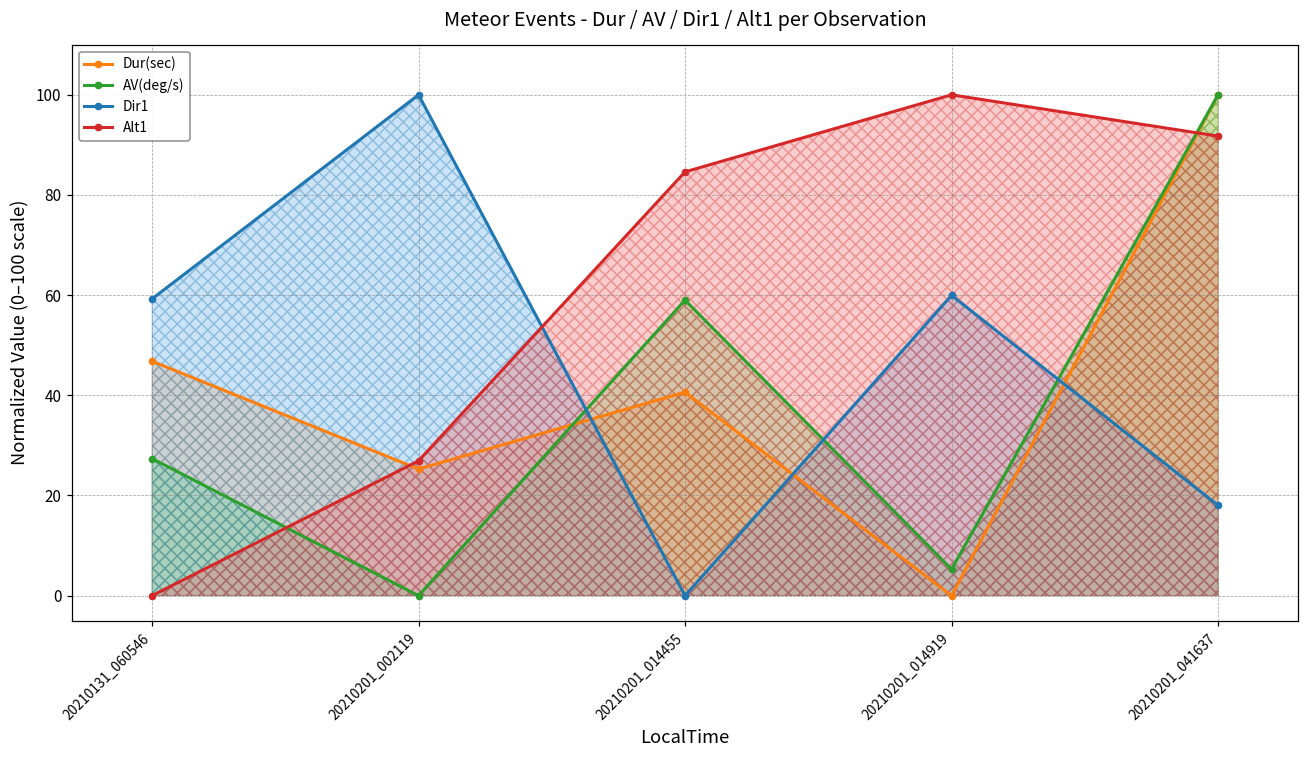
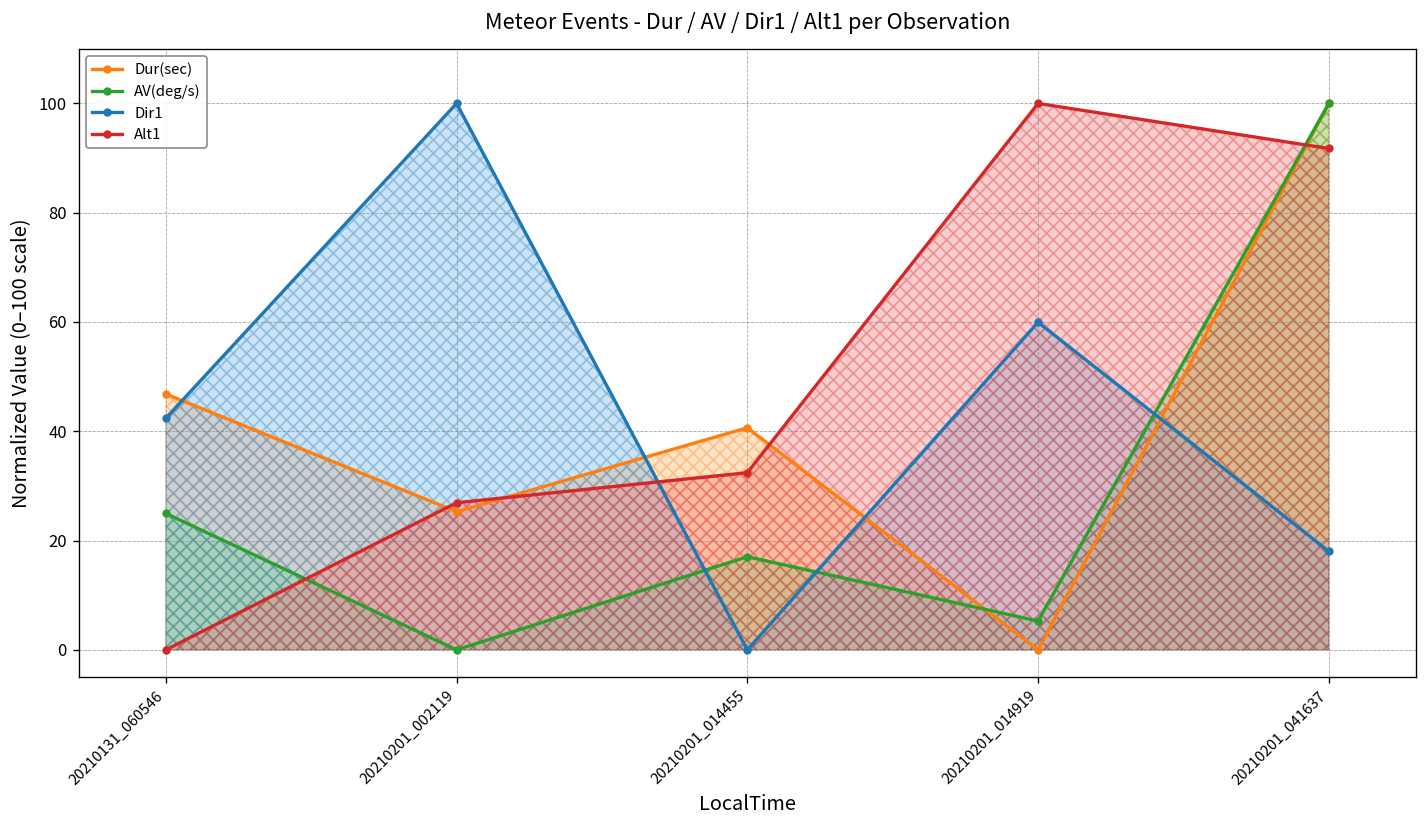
  {
    "Dur(sec)": {
      "20210131_060546": 47,
      "20210201_002119": 25,
      "20210201_014455": 41,
      "20210201_014919": 0
    },
    "AV(deg/s)": {
-     "20210131_060546": 27,
+     "20210131_060546": 25,
      "20210201_002119": 0,
-     "20210201_014455": 59,
+     "20210201_014455": 17,
      "20210201_014919": 5
    },
    "Dir1": {
-     "20210131_060546": 59,
+     "20210131_060546": 42,
      "20210201_002119": 100,
      "20210201_014455": 0,
      "20210201_014919": 60,
      "20210201_041637": 18
    },
    "Alt1": {
      "20210131_060546": 0,
      "20210201_002119": 27,
-     "20210201_014455": 85,
+     "20210201_014455": 32,
      "20210201_014919": 100,
      "20210201_041637": 92
    }
  }
